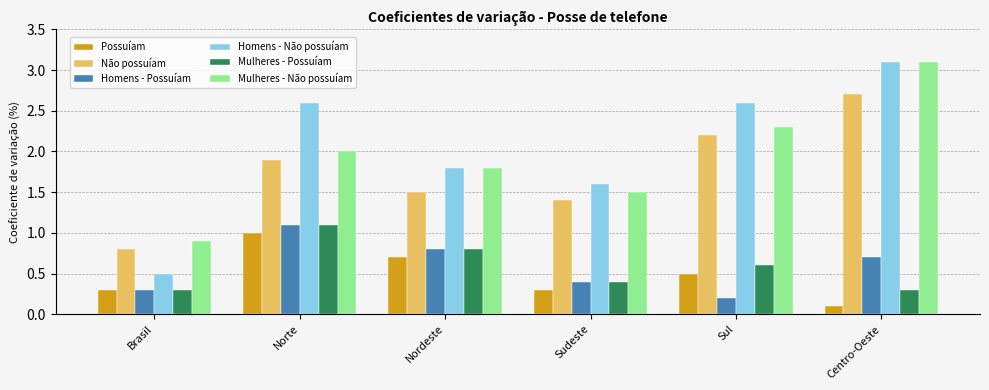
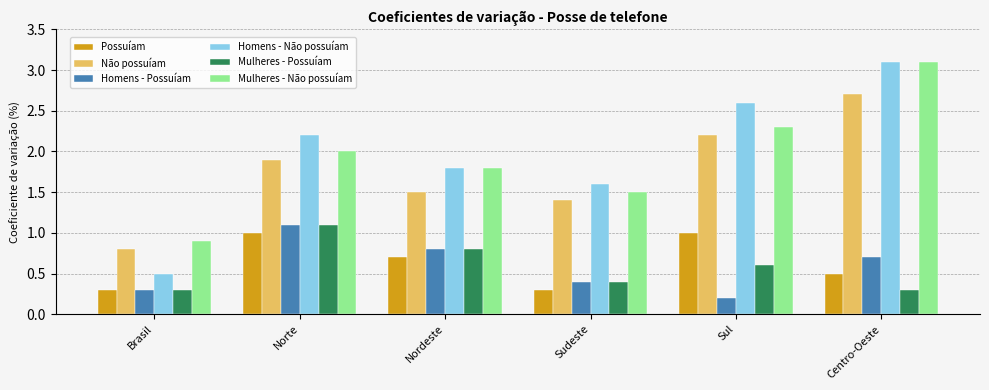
  {
    "Possuíam": {
      "Brasil": 0.3,
      "Norte": 1.0,
      "Nordeste": 0.7,
      "Sudeste": 0.3,
-     "Sul": 0.5,
-     "Centro-Oeste": 0.1
+     "Sul": 1.0,
+     "Centro-Oeste": 0.5
    },
    "Não possuíam": {
      "Brasil": 0.8,
      "Norte": 1.9,
      "Nordeste": 1.5,
      "Sudeste": 1.4,
      "Sul": 2.2,
      "Centro-Oeste": 2.7
    },
    "Homens - Possuíam": {
      "Brasil": 0.3,
      "Norte": 1.1,
      "Nordeste": 0.8,
      "Sudeste": 0.4,
      "Sul": 0.2,
      "Centro-Oeste": 0.7
    },
    "Homens - Não possuíam": {
      "Brasil": 0.5,
-     "Norte": 2.6,
+     "Norte": 2.2,
      "Nordeste": 1.8,
      "Sudeste": 1.6,
      "Sul": 2.6,
      "Centro-Oeste": 3.1
    },
    "Mulheres - Possuíam": {
      "Brasil": 0.3,
      "Norte": 1.1,
      "Nordeste": 0.8,
      "Sudeste": 0.4,
      "Sul": 0.6,
      "Centro-Oeste": 0.3
    },
    "Mulheres - Não possuíam": {
      "Brasil": 0.9,
      "Norte": 2.0,
      "Nordeste": 1.8,
      "Sudeste": 1.5,
      "Sul": 2.3,
      "Centro-Oeste": 3.1
    }
  }
